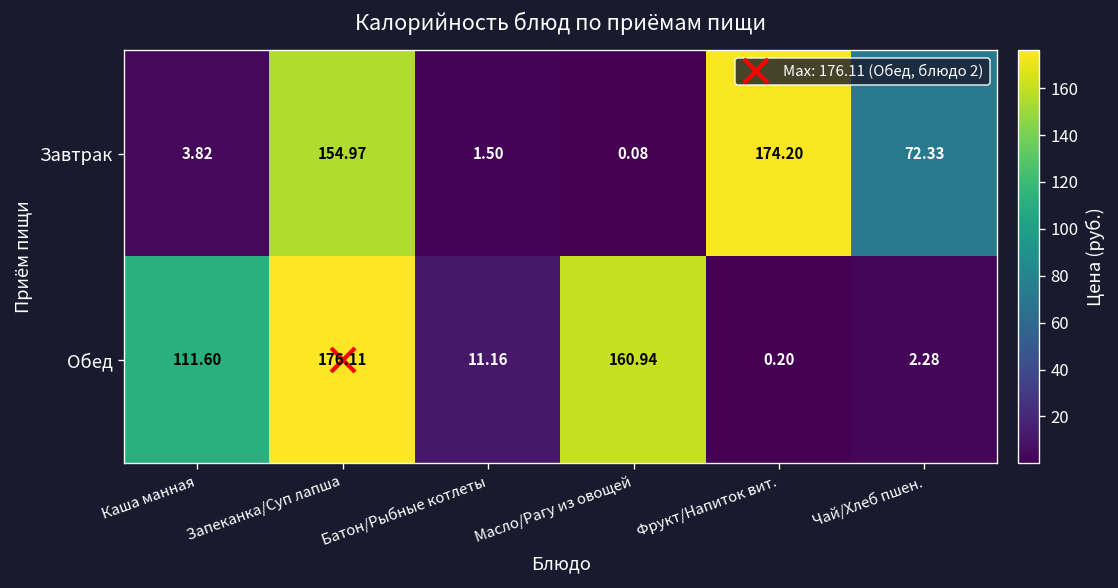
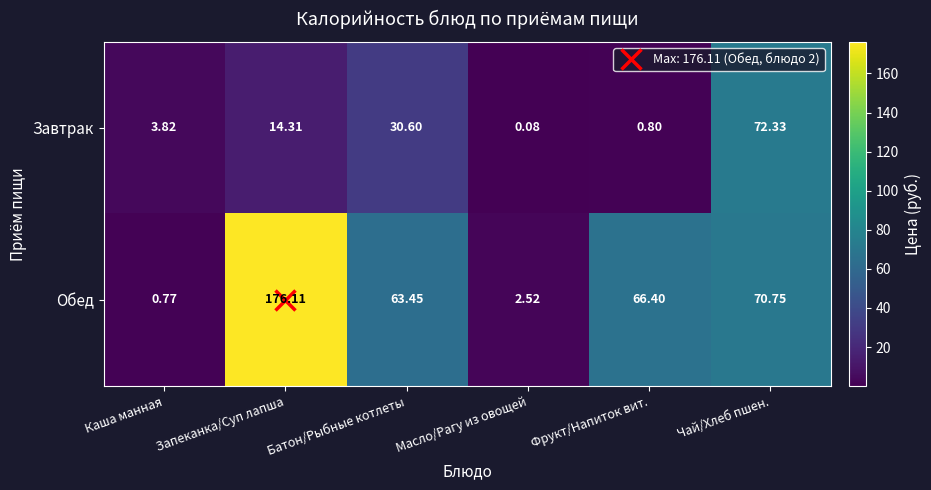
  {
    "Завтрак": {
      "Каша манная": 3.82,
-     "Запеканка/Суп лапша": 154.97,
-     "Батон/Рыбные котлеты": 1.50,
+     "Запеканка/Суп лапша": 14.31,
+     "Батон/Рыбные котлеты": 30.60,
      "Масло/Рагу из овощей": 0.08,
-     "Фрукт/Напиток вит.": 174.20,
+     "Фрукт/Напиток вит.": 0.80,
      "Чай/Хлеб пшен.": 72.33
    },
    "Обед": {
-     "Каша манная": 111.60,
-     "Батон/Рыбные котлеты": 11.16,
-     "Масло/Рагу из овощей": 160.94,
-     "Фрукт/Напиток вит.": 0.20,
-     "Чай/Хлеб пшен.": 2.28
+     "Каша манная": 0.77,
+     "Батон/Рыбные котлеты": 63.45,
+     "Масло/Рагу из овощей": 2.52,
+     "Фрукт/Напиток вит.": 66.40,
+     "Чай/Хлеб пшен.": 70.75
    }
  }
